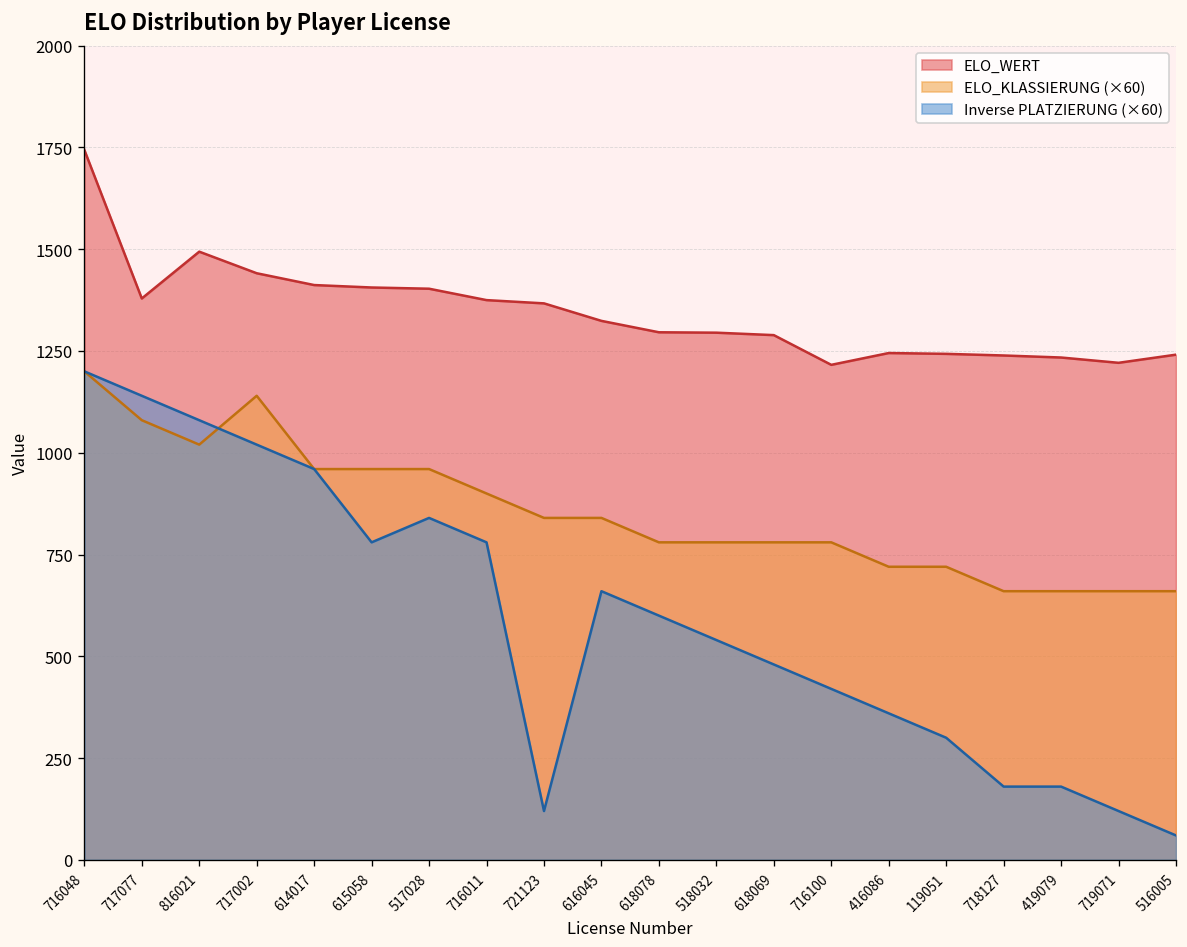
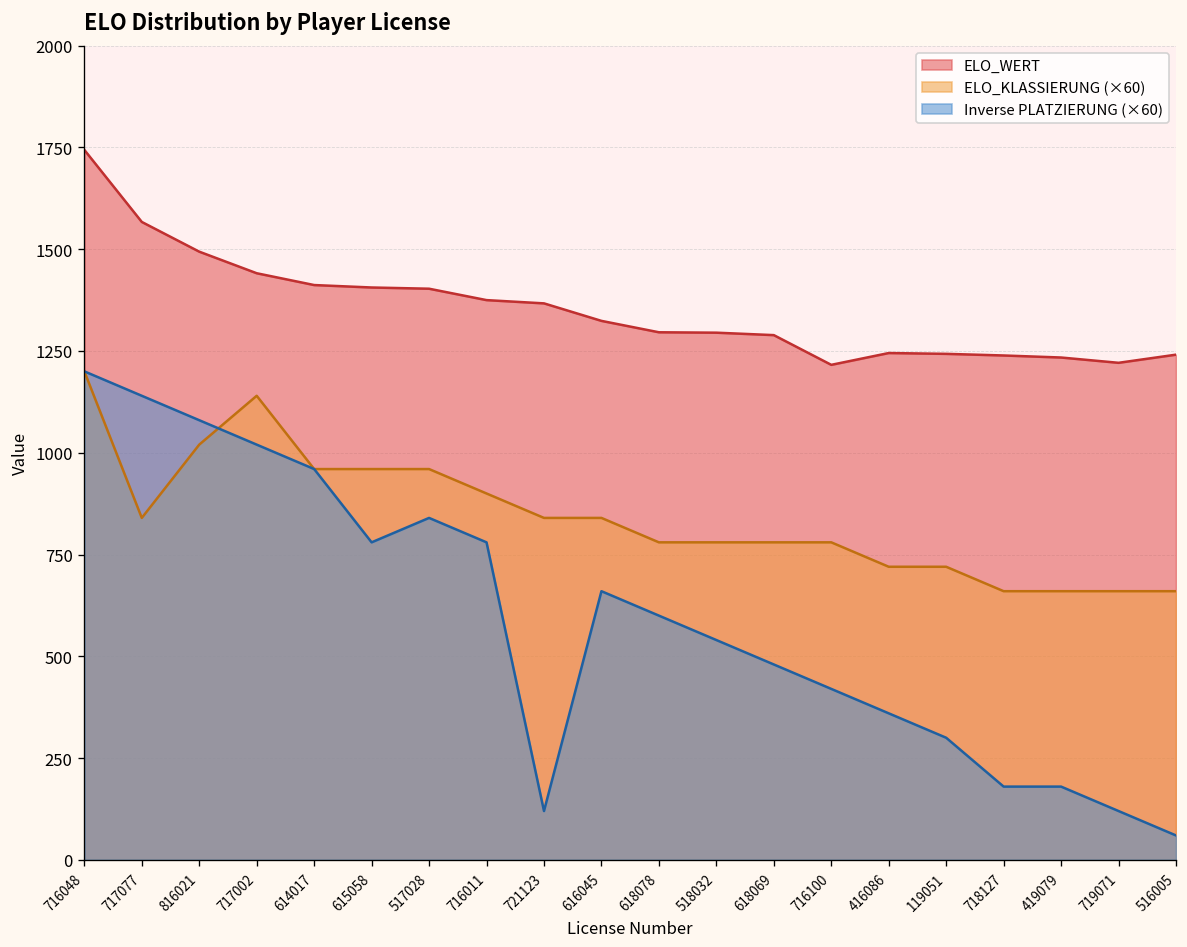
  {
    "ELO_WERT": {
      "716048": 1740,
-     "717077": 1380,
+     "717077": 1570,
      "816021": 1490,
      "717002": 1440,
      "614017": 1410,
      "615058": 1410,
      "517028": 1400,
      "716011": 1380,
      "721123": 1370,
      "616045": 1320,
      "618078": 1300,
      "518032": 1300,
      "618069": 1290,
      "716100": 1220,
      "416086": 1250,
      "119051": 1240,
      "718127": 1240,
      "419079": 1230,
      "719071": 1220,
      "516005": 1240
    },
    "ELO_KLASSIERUNG (×60)": {
-     "717077": 1080,
+     "717077": 840,
      "816021": 1020,
      "717002": 1140,
      "615058": 960,
      "517028": 960,
      "716011": 900,
      "721123": 840,
      "616045": 840,
      "618078": 780,
      "518032": 780,
      "618069": 780,
      "716100": 780,
      "416086": 720,
      "119051": 720,
      "718127": 660,
      "419079": 660,
      "719071": 660,
      "516005": 660
    },
    "Inverse PLATZIERUNG (×60)": {
      "717077": 1140,
      "816021": 1080,
      "717002": 1020,
      "615058": 780,
      "517028": 840,
      "716011": 780,
      "721123": 120,
      "616045": 660,
      "618078": 600,
      "518032": 540,
      "618069": 480,
      "716100": 420,
      "416086": 360,
      "119051": 300,
      "718127": 180,
      "419079": 180,
      "719071": 120,
      "516005": 60
    }
  }
